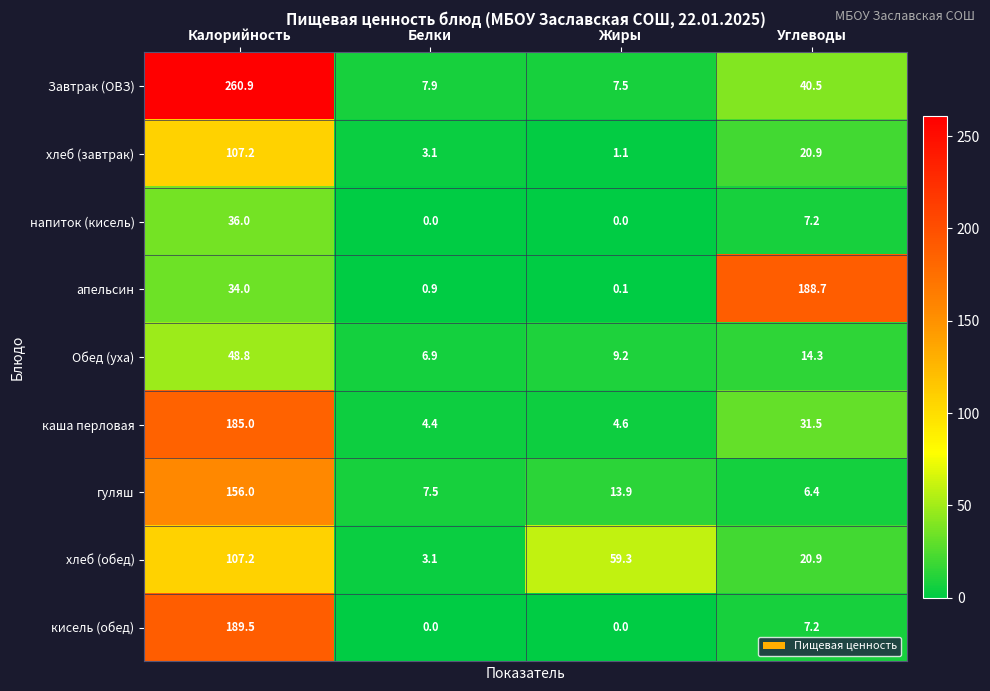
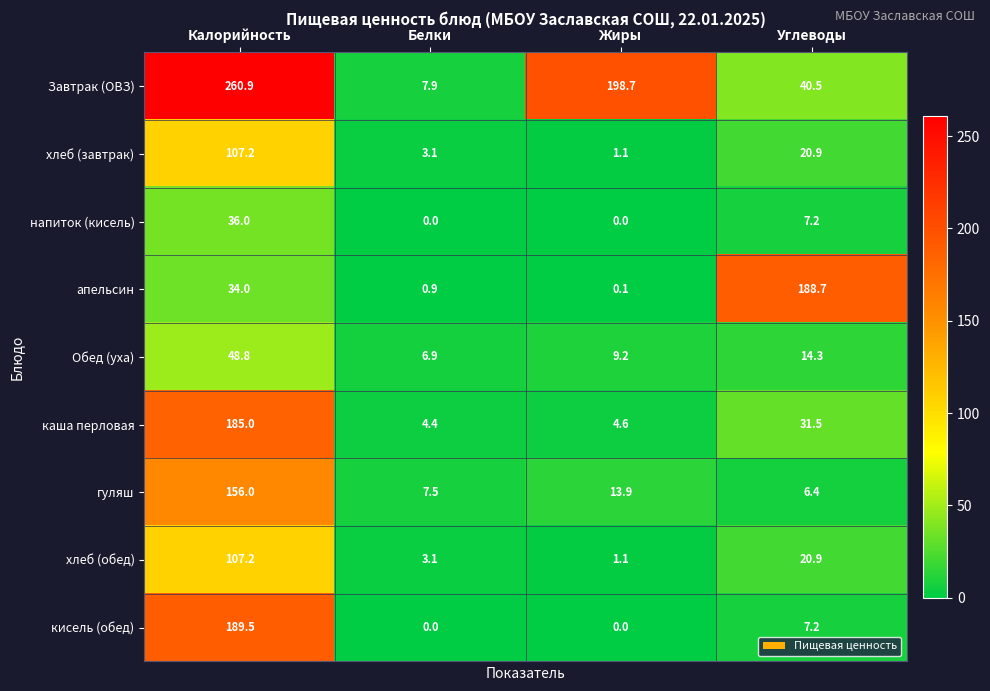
  {
    "Завтрак (ОВЗ)": {
      "Калорийность": 260.9,
      "Белки": 7.9,
-     "Жиры": 7.5,
+     "Жиры": 198.7,
      "Углеводы": 40.5
    },
    "хлеб (завтрак)": {
      "Калорийность": 107.2,
      "Белки": 3.1,
      "Жиры": 1.1,
      "Углеводы": 20.9
    },
    "напиток (кисель)": {
      "Калорийность": 36.0,
      "Белки": 0.0,
      "Жиры": 0.0,
      "Углеводы": 7.2
    },
    "апельсин": {
      "Калорийность": 34.0,
      "Белки": 0.9,
      "Жиры": 0.1,
      "Углеводы": 188.7
    },
    "Обед (уха)": {
      "Калорийность": 48.8,
      "Белки": 6.9,
      "Жиры": 9.2,
      "Углеводы": 14.3
    },
    "каша перловая": {
      "Калорийность": 185.0,
      "Белки": 4.4,
      "Жиры": 4.6,
      "Углеводы": 31.5
    },
    "гуляш": {
      "Калорийность": 156.0,
      "Белки": 7.5,
      "Жиры": 13.9,
      "Углеводы": 6.4
    },
    "хлеб (обед)": {
      "Калорийность": 107.2,
      "Белки": 3.1,
-     "Жиры": 59.3,
+     "Жиры": 1.1,
      "Углеводы": 20.9
    },
    "кисель (обед)": {
      "Калорийность": 189.5,
      "Белки": 0.0,
      "Жиры": 0.0,
      "Углеводы": 7.2
    }
  }
